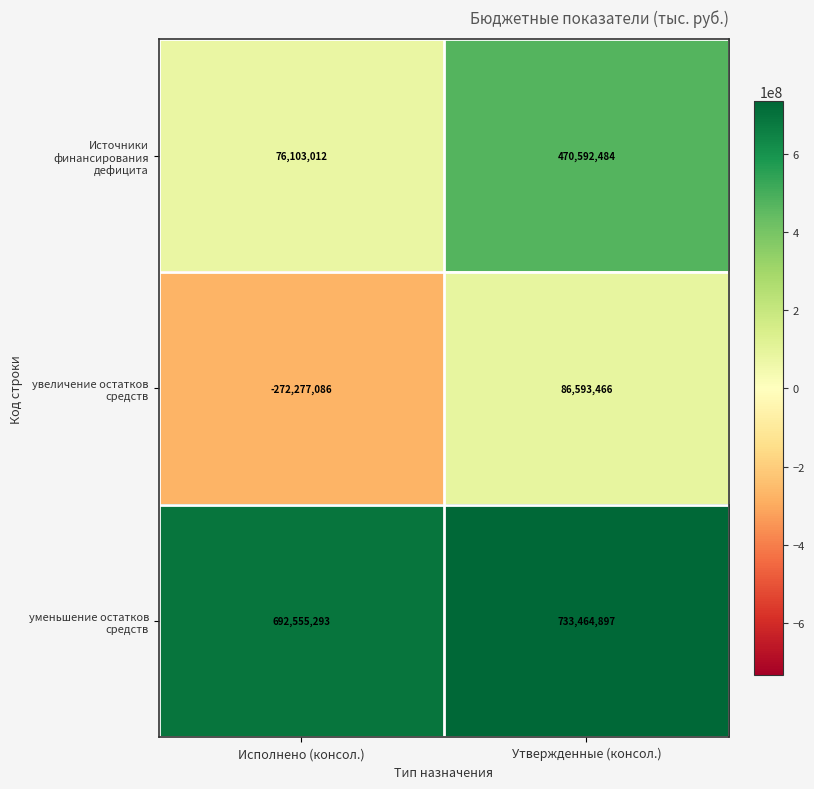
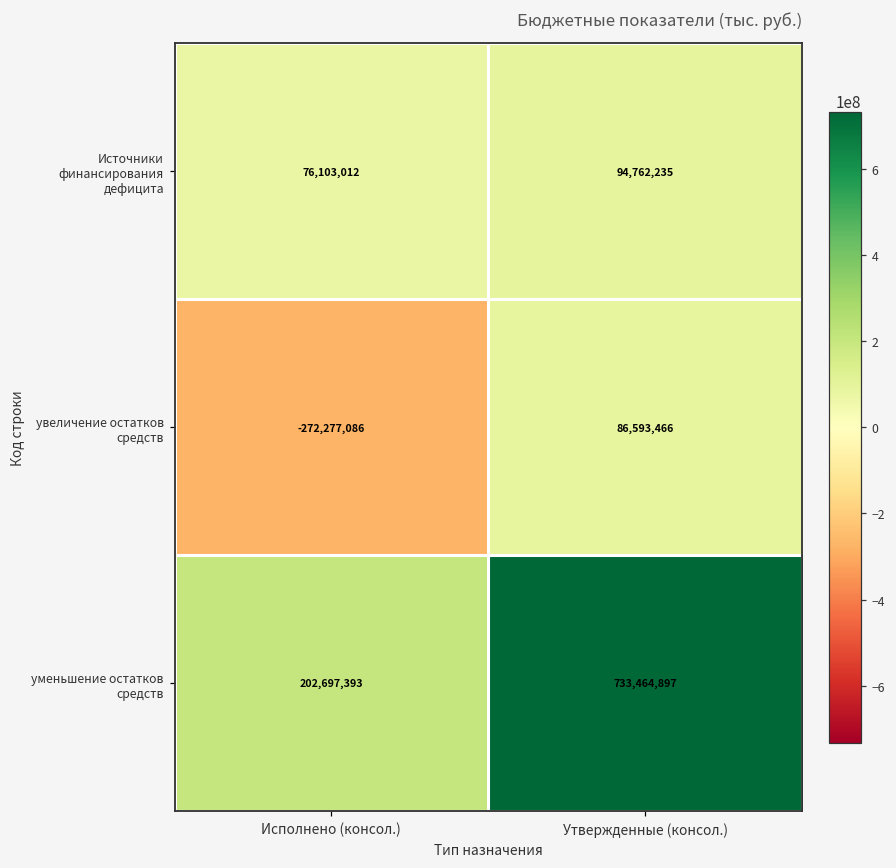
  {
    "Источники финансирования дефицита": {
      "Исполнено (консол.)": "76,103,012",
-     "Утвержденные (консол.)": "470,592,484"
+     "Утвержденные (консол.)": "94,762,235"
    },
    "увеличение остатков средств": {
      "Исполнено (консол.)": "-272,277,086",
      "Утвержденные (консол.)": "86,593,466"
    },
    "уменьшение остатков средств": {
-     "Исполнено (консол.)": "692,555,293",
+     "Исполнено (консол.)": "202,697,393",
      "Утвержденные (консол.)": "733,464,897"
    }
  }
